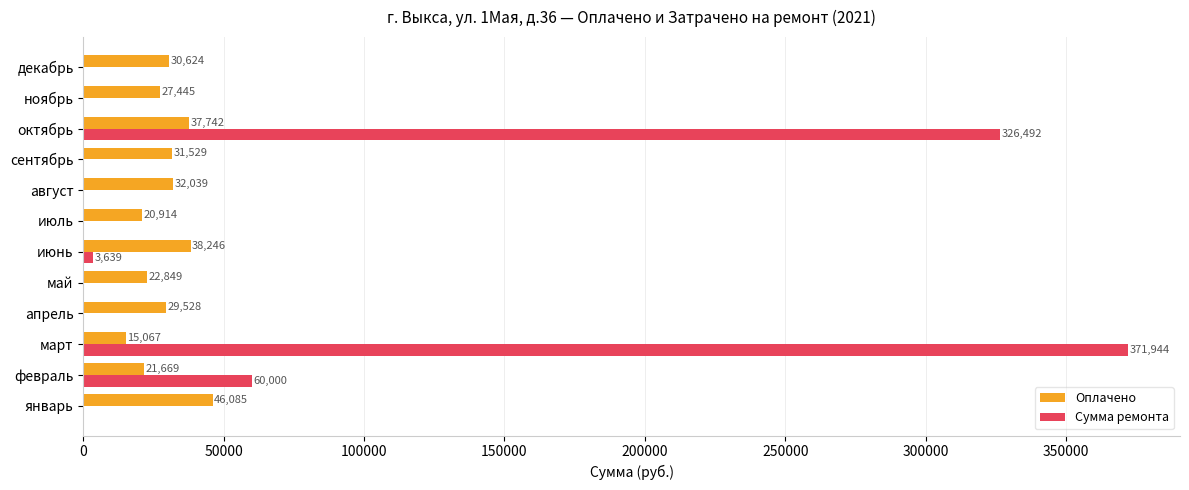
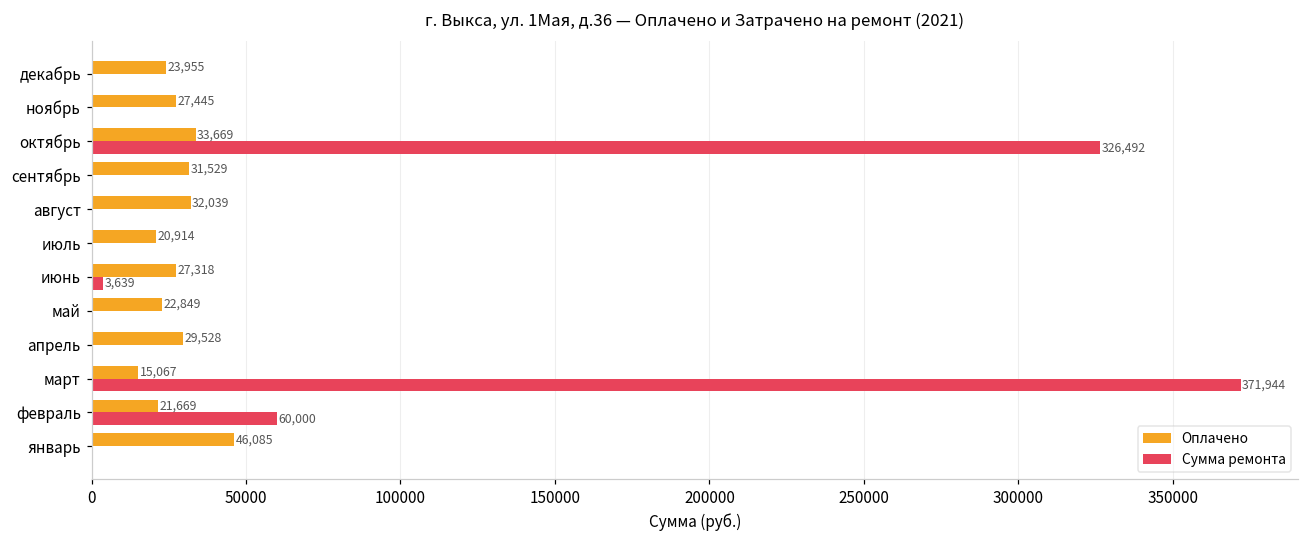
  {
    "Оплачено": {
-     "декабрь": "30,624",
+     "декабрь": "23,955",
      "ноябрь": "27,445",
-     "октябрь": "37,742",
+     "октябрь": "33,669",
      "сентябрь": "31,529",
      "август": "32,039",
      "июль": "20,914",
-     "июнь": "38,246",
+     "июнь": "27,318",
      "май": "22,849",
      "апрель": "29,528",
      "март": "15,067",
      "февраль": "21,669",
      "январь": "46,085"
    },
    "Сумма ремонта": {
      "октябрь": "326,492",
      "июнь": "3,639",
      "март": "371,944",
      "февраль": "60,000"
    }
  }
